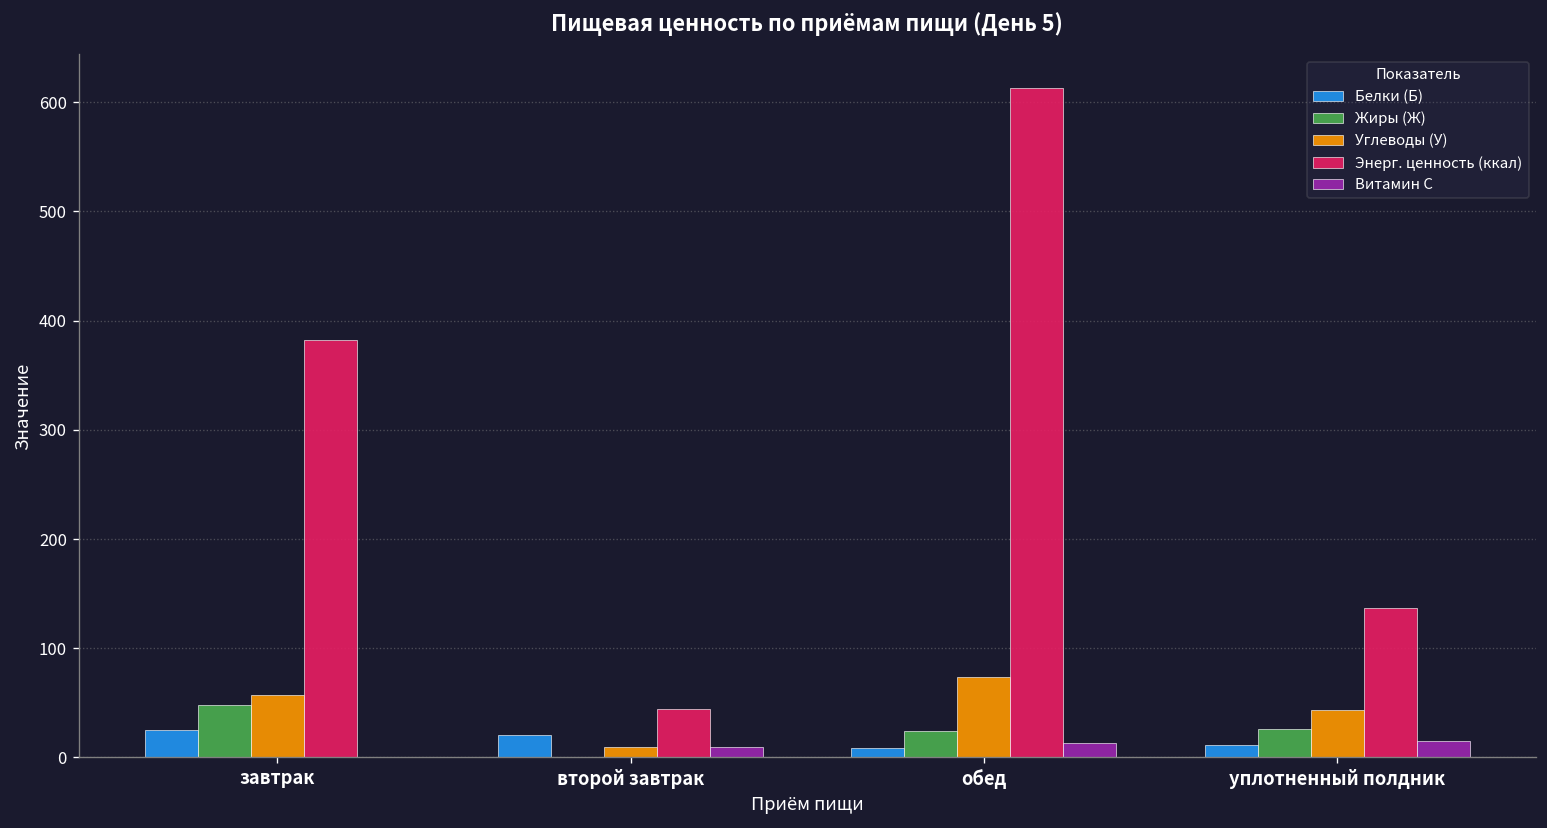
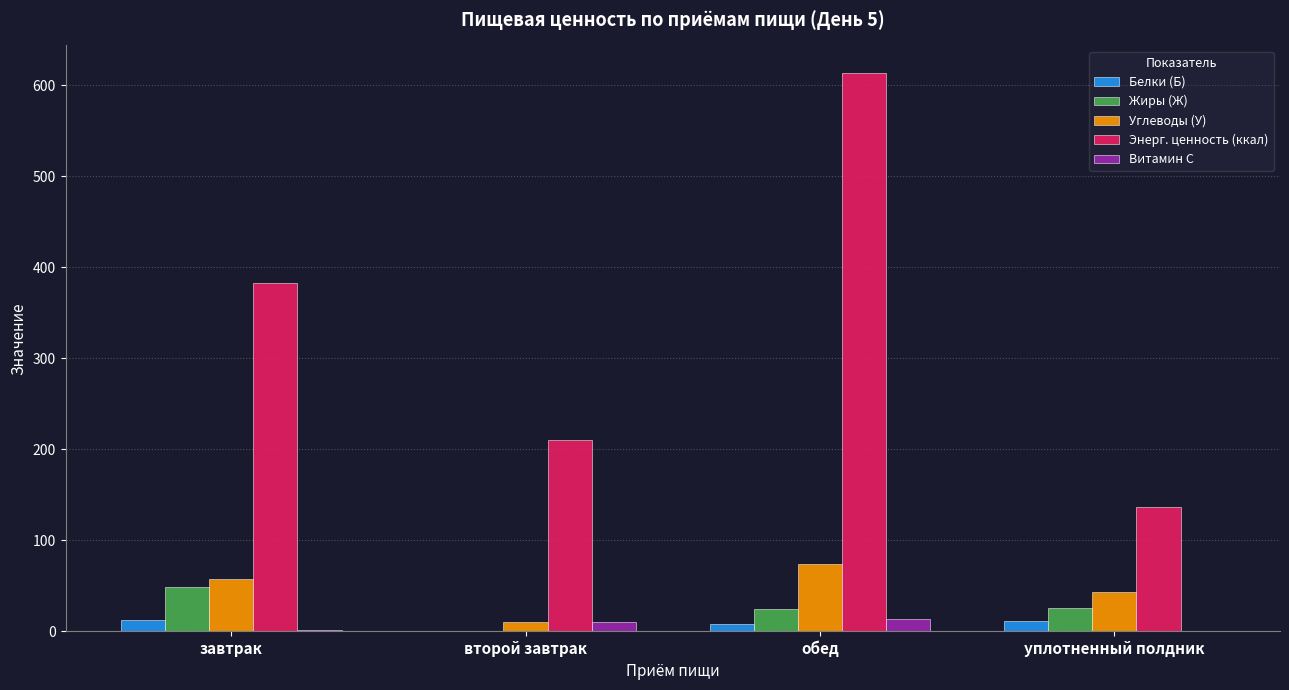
  {
    "Белки (Б)": {
-     "завтрак": 30,
-     "второй завтрак": 20,
+     "завтрак": 10,
+     "второй завтрак": 0,
      "обед": 10,
      "уплотненный полдник": 10
    },
    "Жиры (Ж)": {
      "завтрак": 50,
      "обед": 20,
      "уплотненный полдник": 30
    },
    "Углеводы (У)": {
      "завтрак": 60,
      "второй завтрак": 10,
      "обед": 70,
      "уплотненный полдник": 40
    },
    "Энерг. ценность (ккал)": {
      "завтрак": 380,
-     "второй завтрак": 40,
+     "второй завтрак": 210,
      "обед": 610,
      "уплотненный полдник": 140
    },
    "Витамин С": {
      "второй завтрак": 10,
      "обед": 10,
-     "уплотненный полдник": 20
+     "уплотненный полдник": 0
    }
  }
